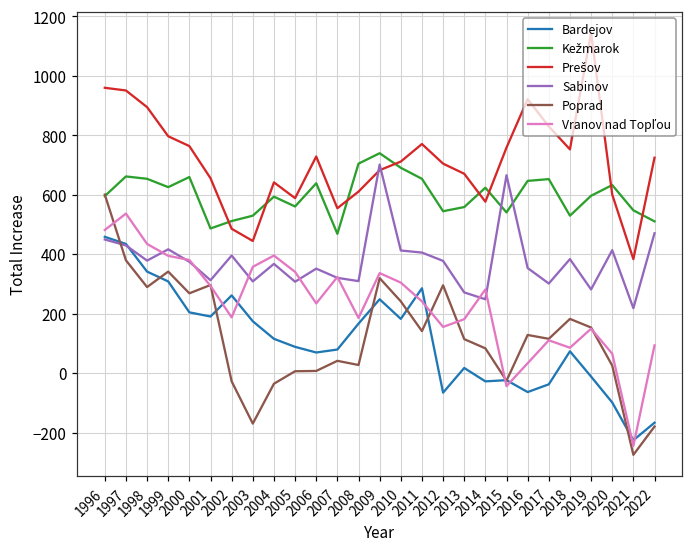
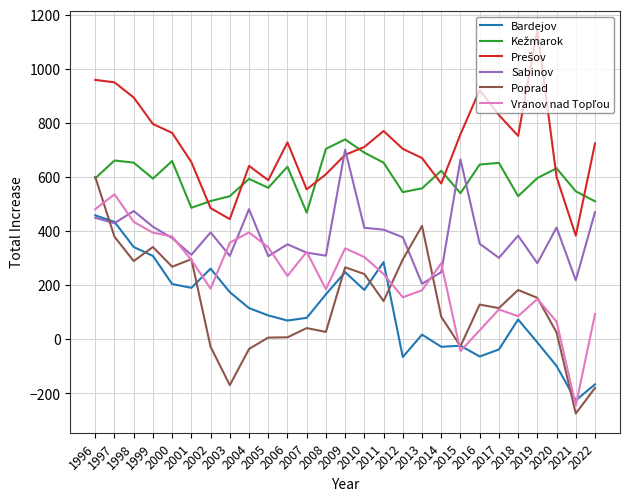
  {
    "Bardejov": {
      "1998": 340,
      "1999": 310,
      "2000": 200,
      "2001": 190,
      "2002": 260,
      "2003": 170,
      "2004": 120,
      "2005": 90,
      "2006": 70,
      "2007": 80,
      "2008": 170,
      "2009": 250,
      "2010": 180,
      "2011": 290,
      "2012": -70,
      "2013": 20,
      "2014": -30,
      "2016": -60,
      "2017": -40,
      "2018": 70,
      "2019": -10,
      "2020": -100,
      "2021": -230,
      "2022": -170
    },
    "Kežmarok": {
      "1997": 660,
      "1998": 650,
-     "1999": 630,
+     "1999": 590,
      "2000": 660,
      "2001": 490,
      "2002": 510,
      "2003": 530,
      "2004": 590,
      "2005": 560,
      "2006": 640,
      "2007": 470,
      "2008": 700,
      "2009": 740,
      "2010": 690,
      "2011": 650,
      "2012": 540,
      "2013": 560,
      "2014": 620,
      "2015": 540,
      "2016": 650,
      "2017": 650,
      "2018": 530,
      "2019": 600,
      "2020": 630,
      "2021": 550,
      "2022": 510
    },
    "Prešov": {
      "1996": 960,
      "1997": 950,
      "1998": 890,
      "1999": 800,
      "2000": 760,
      "2001": 660,
      "2002": 490,
      "2003": 440,
      "2004": 640,
      "2005": 590,
      "2006": 730,
      "2007": 550,
      "2008": 610,
      "2009": 680,
      "2010": 710,
      "2011": 770,
      "2012": 700,
      "2013": 670,
      "2014": 580,
      "2015": 760,
      "2017": 830,
      "2018": 750,
      "2020": 600,
      "2021": 380,
      "2022": 720
    },
    "Sabinov": {
-     "1998": 380,
+     "1998": 470,
      "1999": 420,
      "2001": 310,
      "2002": 400,
      "2003": 310,
-     "2004": 370,
+     "2004": 480,
      "2005": 310,
      "2006": 350,
      "2008": 310,
      "2009": 700,
      "2010": 410,
      "2011": 410,
      "2012": 380,
-     "2013": 270,
+     "2013": 210,
      "2014": 250,
      "2015": 670,
      "2016": 350,
      "2017": 300,
      "2018": 380,
      "2019": 280,
      "2020": 410,
      "2021": 220,
      "2022": 470
    },
    "Poprad": {
      "1997": 380,
      "1998": 290,
      "1999": 340,
      "2000": 270,
      "2002": -30,
      "2003": -170,
      "2004": -40,
      "2005": 10,
      "2006": 10,
      "2007": 40,
      "2008": 30,
-     "2009": 320,
+     "2009": 270,
      "2010": 240,
      "2011": 140,
      "2012": 300,
-     "2013": 110,
+     "2013": 420,
      "2014": 80,
      "2016": 130,
      "2018": 180,
      "2020": 30,
      "2021": -280,
      "2022": -180
    },
    "Vranov nad Topľou": {
      "1996": 480,
      "1997": 540,
      "1998": 430,
      "1999": 390,
      "2002": 190,
      "2003": 360,
      "2004": 400,
      "2005": 340,
      "2006": 230,
      "2008": 190,
      "2009": 340,
      "2010": 300,
      "2011": 240,
      "2012": 160,
      "2013": 180,
      "2014": 280,
      "2015": -40,
      "2016": 30,
      "2018": 90,
      "2020": 70,
      "2021": -250,
      "2022": 90
    }
  }
